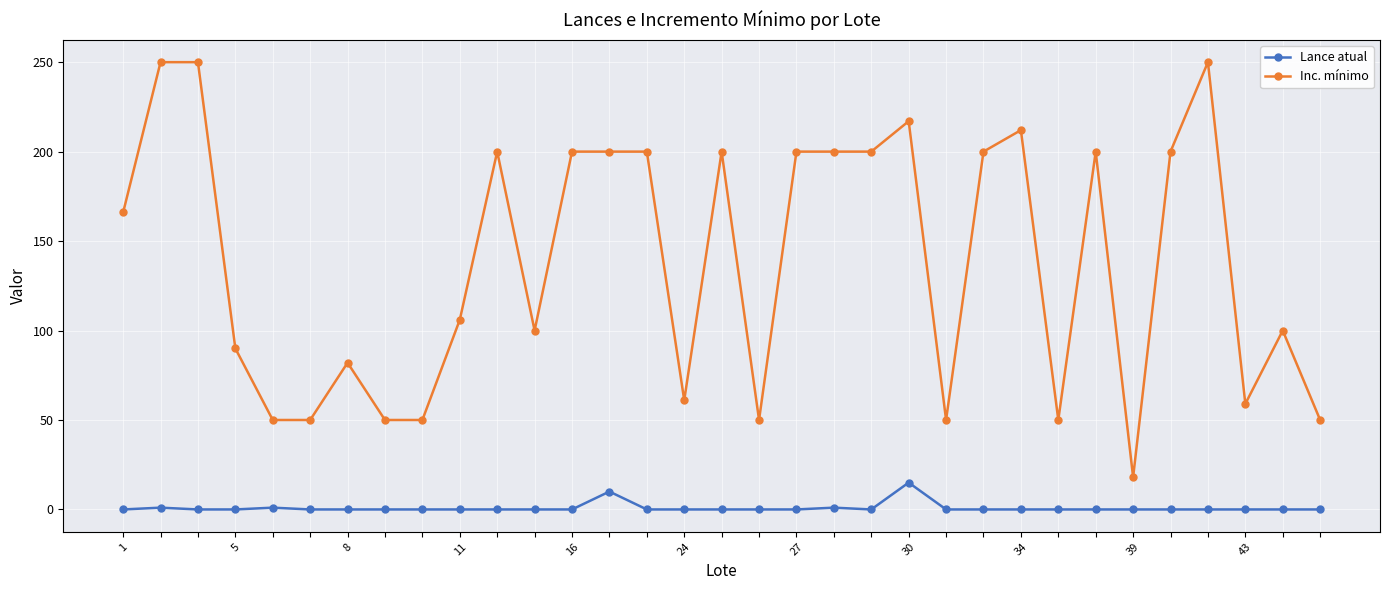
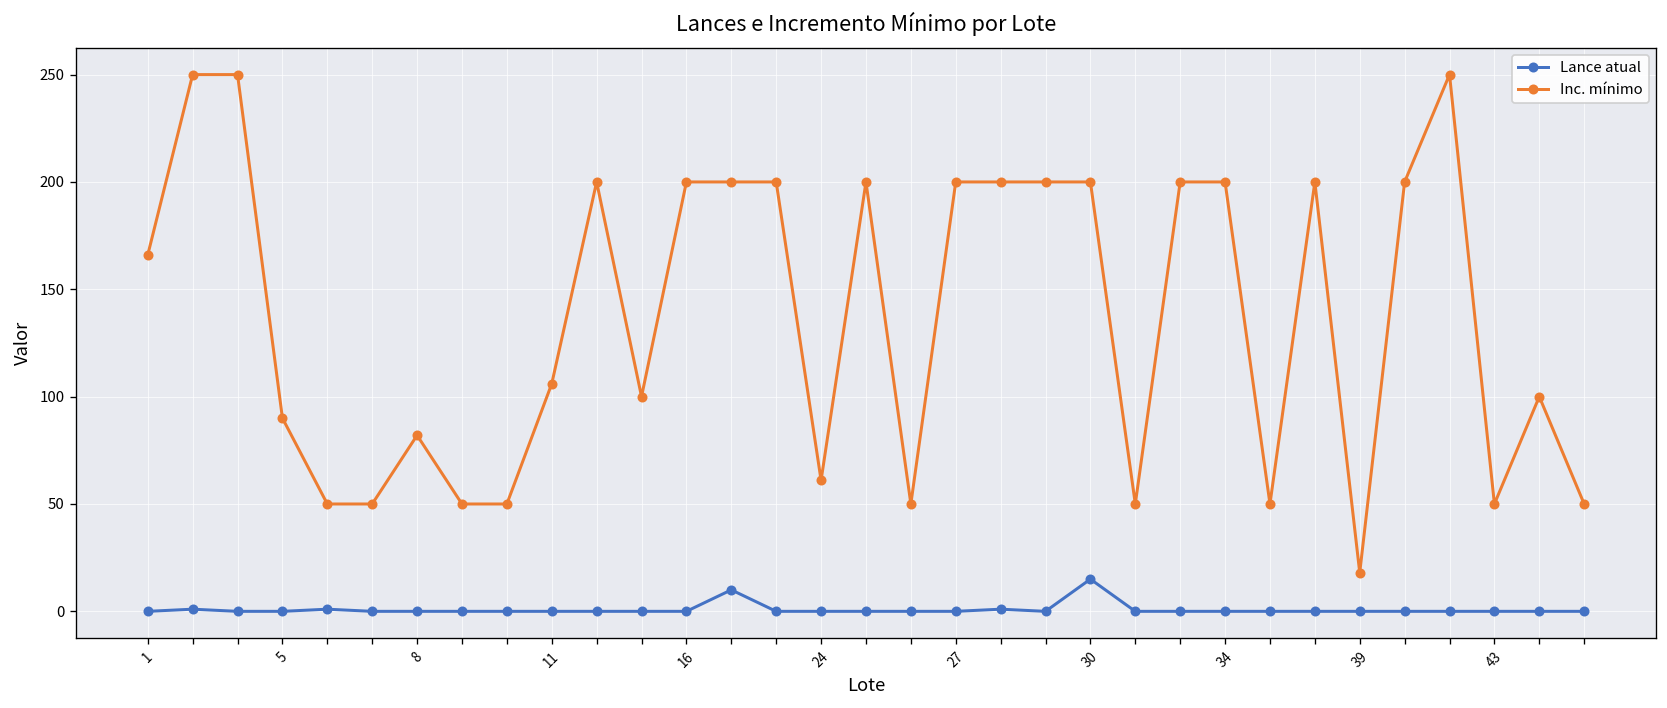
  {
    "Lance atual": {
      "1": 0,
      "5": 0,
      "8": 0,
      "11": 0,
      "16": 0,
      "24": 0,
      "27": 0,
      "30": 15,
      "34": 0,
      "39": 0,
      "43": 0
    },
    "Inc. mínimo": {
      "1": 166,
      "5": 90,
      "8": 82,
      "11": 106,
      "16": 200,
      "24": 61,
      "27": 200,
-     "30": 217,
-     "34": 212,
+     "30": 200,
+     "34": 200,
      "39": 18,
-     "43": 59
+     "43": 50
    }
  }
